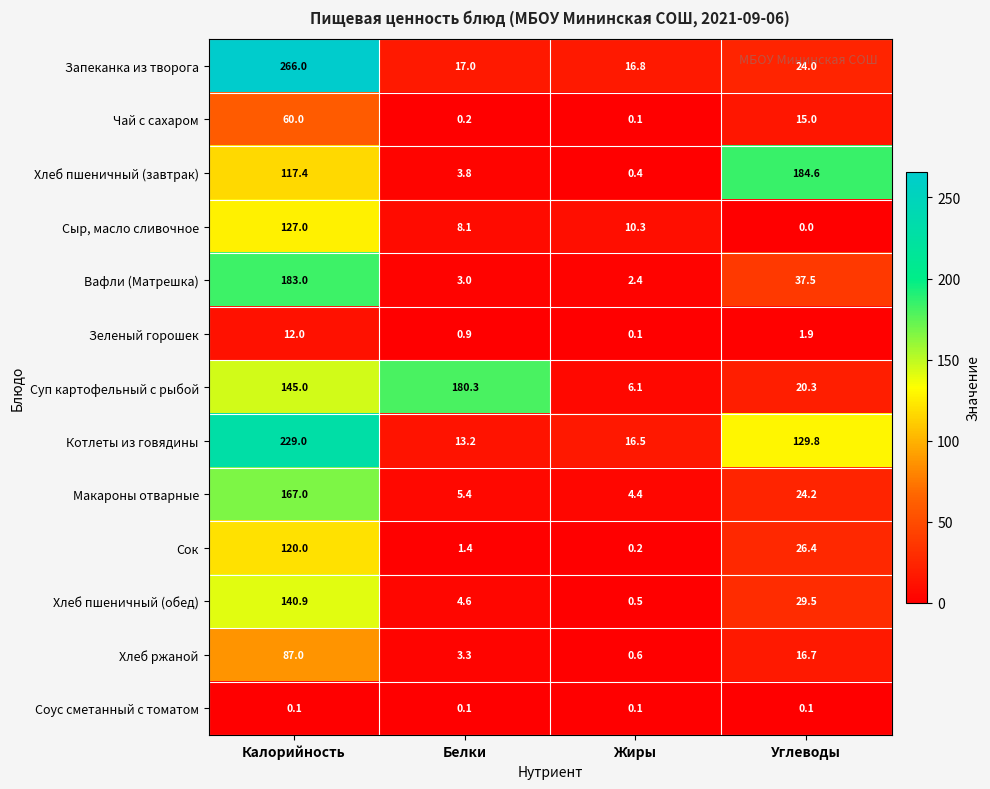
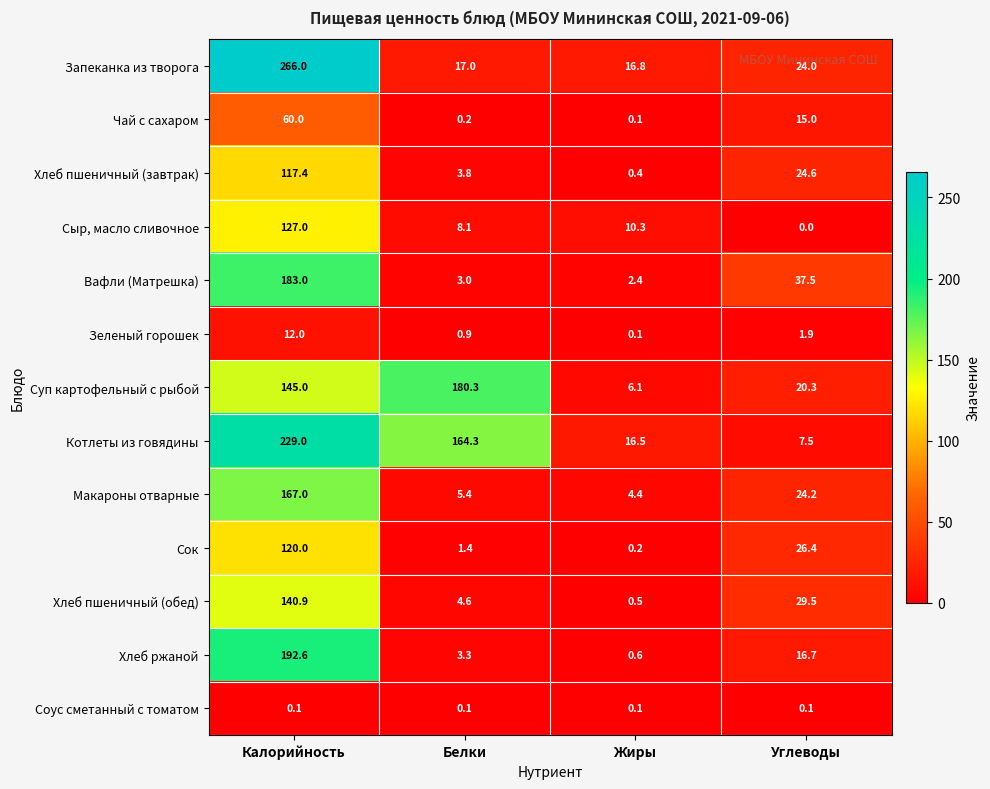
  {
    "Запеканка из творога": {
      "Калорийность": 266.0,
      "Белки": 17.0,
      "Жиры": 16.8
    },
    "Чай с сахаром": {
      "Калорийность": 60.0,
      "Белки": 0.2,
      "Жиры": 0.1,
      "Углеводы": 15.0
    },
    "Хлеб пшеничный (завтрак)": {
      "Калорийность": 117.4,
      "Белки": 3.8,
      "Жиры": 0.4,
-     "Углеводы": 184.6
+     "Углеводы": 24.6
    },
    "Сыр, масло сливочное": {
      "Калорийность": 127.0,
      "Белки": 8.1,
      "Жиры": 10.3,
      "Углеводы": 0.0
    },
    "Вафли (Матрешка)": {
      "Калорийность": 183.0,
      "Белки": 3.0,
      "Жиры": 2.4,
      "Углеводы": 37.5
    },
    "Зеленый горошек": {
      "Калорийность": 12.0,
      "Белки": 0.9,
      "Жиры": 0.1,
      "Углеводы": 1.9
    },
    "Суп картофельный с рыбой": {
      "Калорийность": 145.0,
      "Белки": 180.3,
      "Жиры": 6.1,
      "Углеводы": 20.3
    },
    "Котлеты из говядины": {
      "Калорийность": 229.0,
-     "Белки": 13.2,
+     "Белки": 164.3,
      "Жиры": 16.5,
-     "Углеводы": 129.8
+     "Углеводы": 7.5
    },
    "Макароны отварные": {
      "Калорийность": 167.0,
      "Белки": 5.4,
      "Жиры": 4.4,
      "Углеводы": 24.2
    },
    "Сок": {
      "Калорийность": 120.0,
      "Белки": 1.4,
      "Жиры": 0.2,
      "Углеводы": 26.4
    },
    "Хлеб пшеничный (обед)": {
      "Калорийность": 140.9,
      "Белки": 4.6,
      "Жиры": 0.5,
      "Углеводы": 29.5
    },
    "Хлеб ржаной": {
-     "Калорийность": 87.0,
+     "Калорийность": 192.6,
      "Белки": 3.3,
      "Жиры": 0.6,
      "Углеводы": 16.7
    },
    "Соус сметанный с томатом": {
      "Калорийность": 0.1,
      "Белки": 0.1,
      "Жиры": 0.1,
      "Углеводы": 0.1
    }
  }
